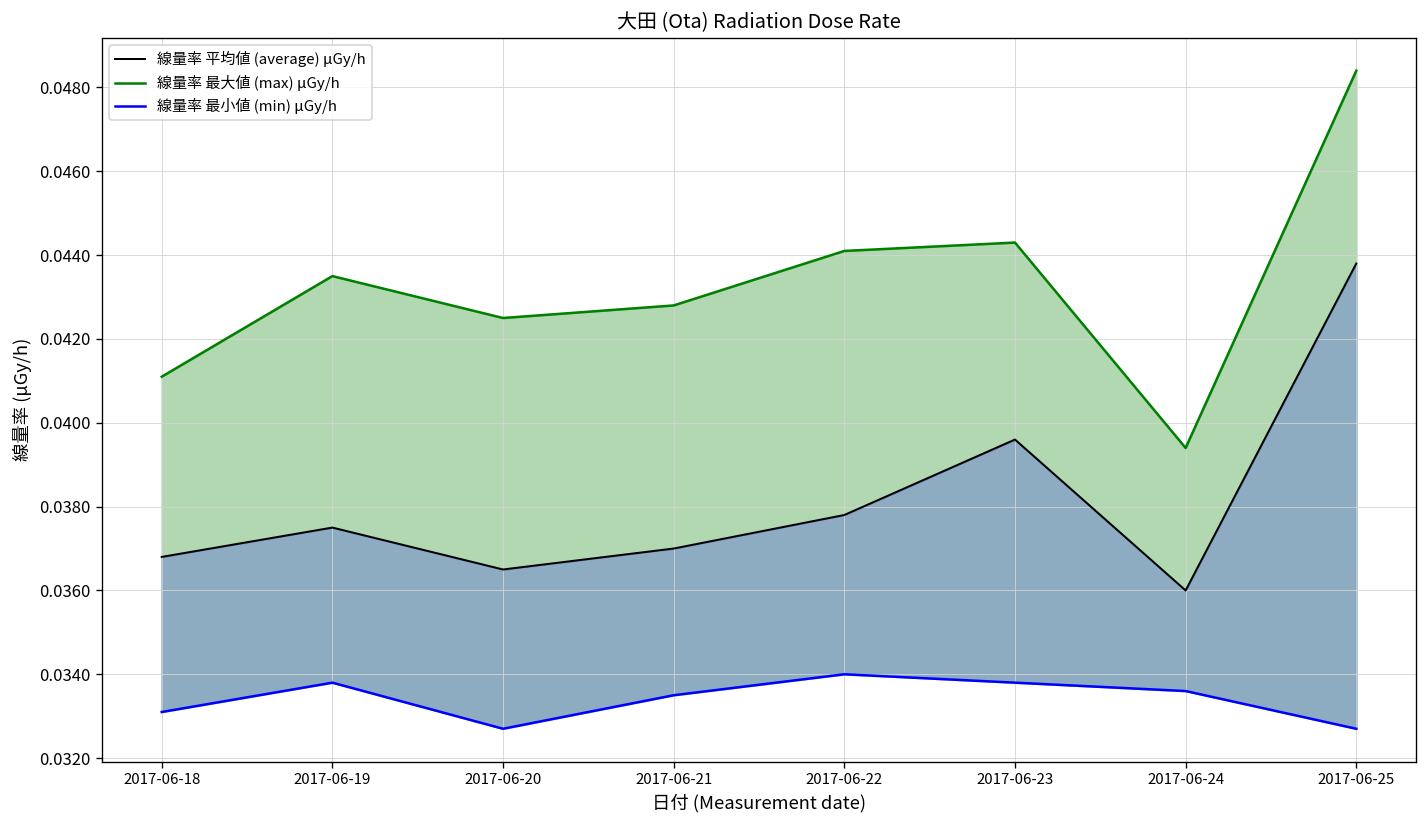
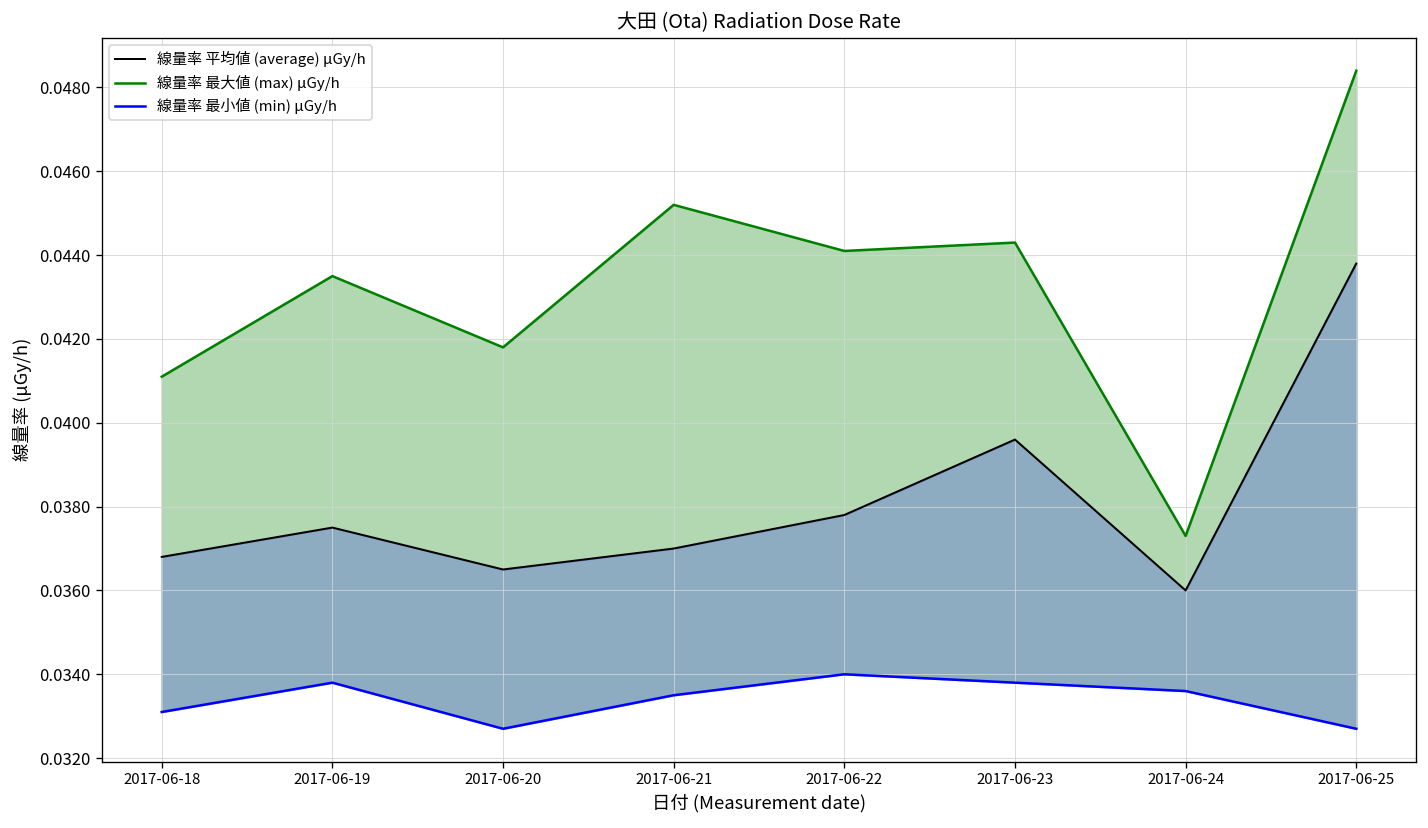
  {
    "線量率 平均値 (average) μGy/h": {
      "2017-06-18": 0.0368,
      "2017-06-19": 0.0375,
      "2017-06-20": 0.0365,
      "2017-06-21": 0.0370,
      "2017-06-22": 0.0378,
      "2017-06-23": 0.0396,
      "2017-06-24": 0.0360,
      "2017-06-25": 0.0438
    },
    "線量率 最大値 (max) μGy/h": {
      "2017-06-18": 0.0411,
      "2017-06-19": 0.0435,
-     "2017-06-20": 0.0425,
-     "2017-06-21": 0.0428,
+     "2017-06-20": 0.0418,
+     "2017-06-21": 0.0452,
      "2017-06-22": 0.0441,
      "2017-06-23": 0.0443,
-     "2017-06-24": 0.0394,
+     "2017-06-24": 0.0373,
      "2017-06-25": 0.0484
    },
    "線量率 最小値 (min) μGy/h": {
      "2017-06-18": 0.0331,
      "2017-06-19": 0.0338,
      "2017-06-20": 0.0327,
      "2017-06-21": 0.0335,
      "2017-06-22": 0.0340,
      "2017-06-23": 0.0338,
      "2017-06-24": 0.0336,
      "2017-06-25": 0.0327
    }
  }
